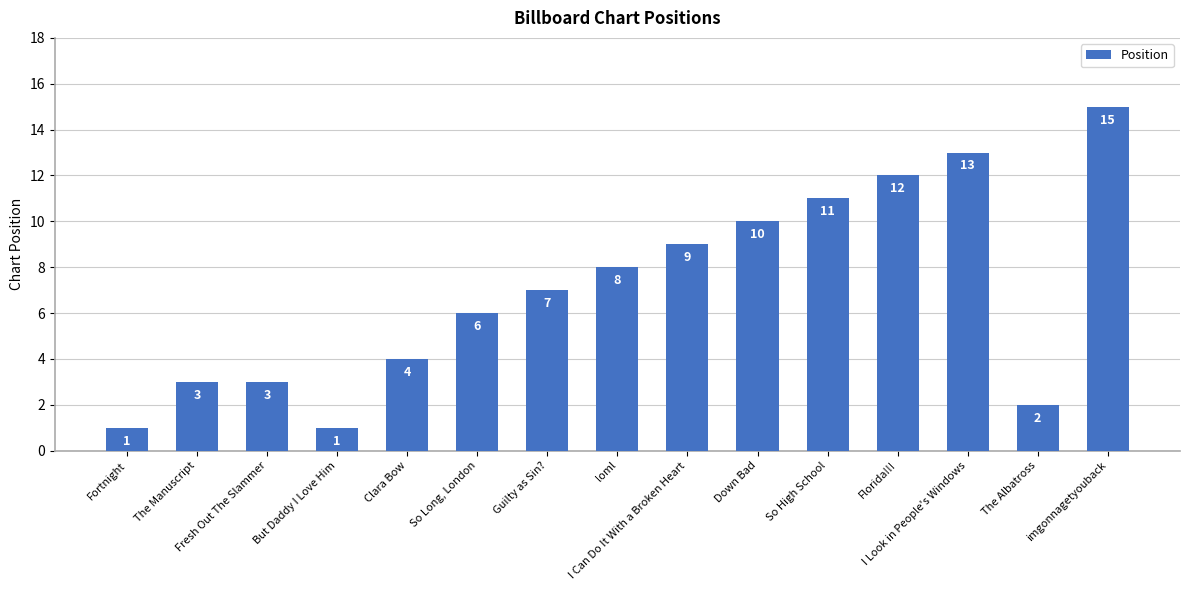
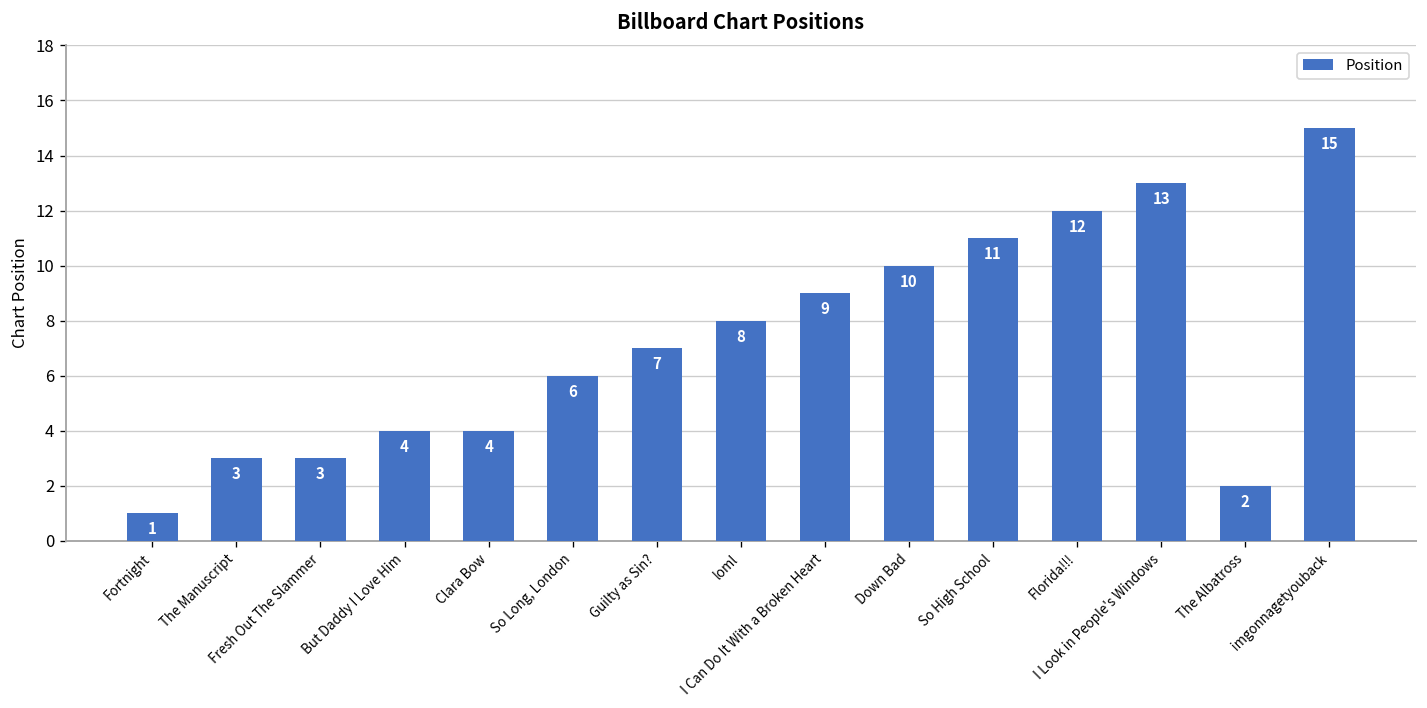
  {
    "Fortnight": 1,
    "The Manuscript": 3,
    "Fresh Out The Slammer": 3,
-   "But Daddy I Love Him": 1,
+   "But Daddy I Love Him": 4,
    "Clara Bow": 4,
    "So Long, London": 6,
    "Guilty as Sin?": 7,
    "loml": 8,
    "I Can Do It With a Broken Heart": 9,
    "Down Bad": 10,
    "So High School": 11,
    "Florida!!!": 12,
    "I Look in People's Windows": 13,
    "The Albatross": 2,
    "imgonnagetyouback": 15
  }
